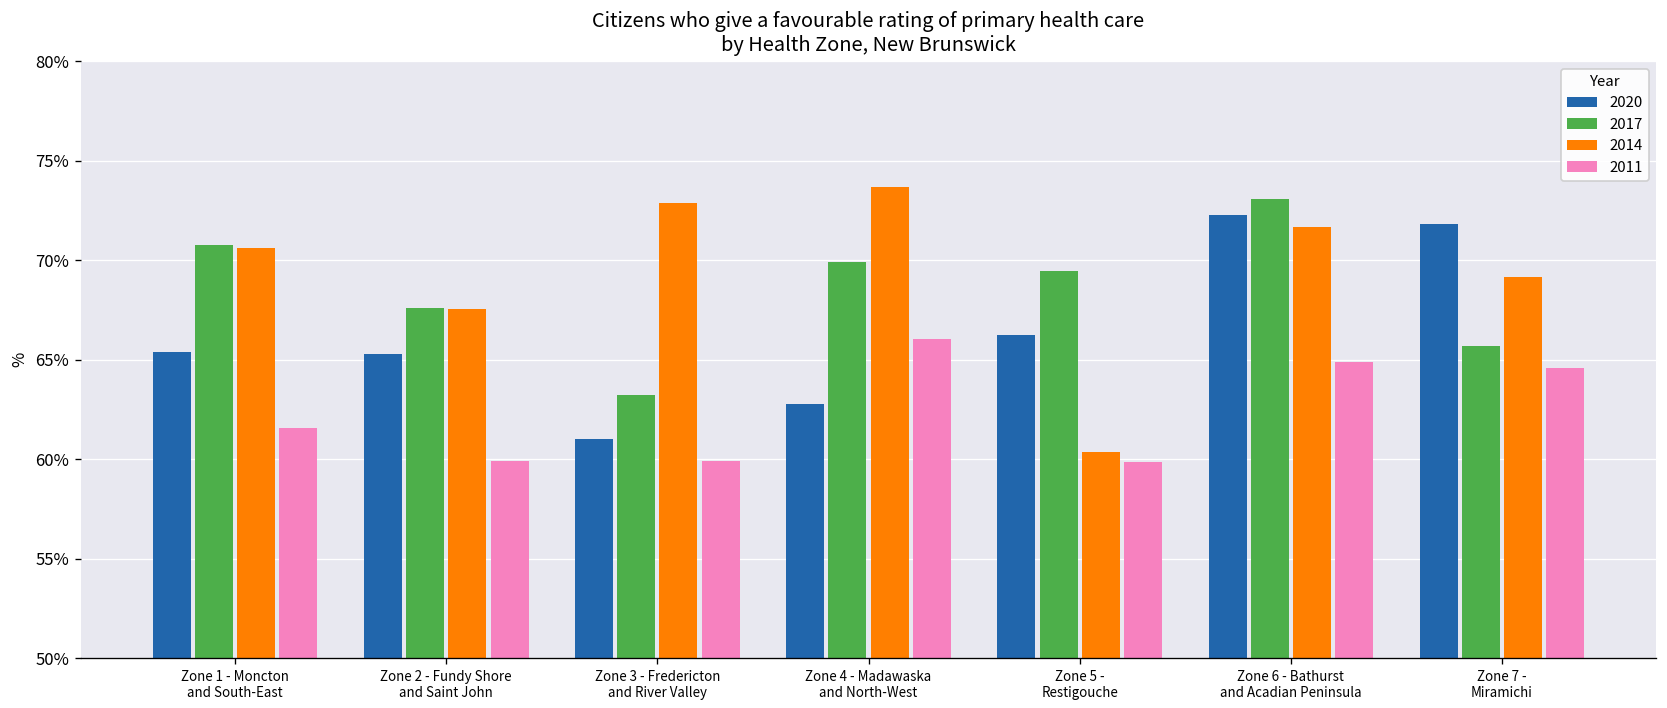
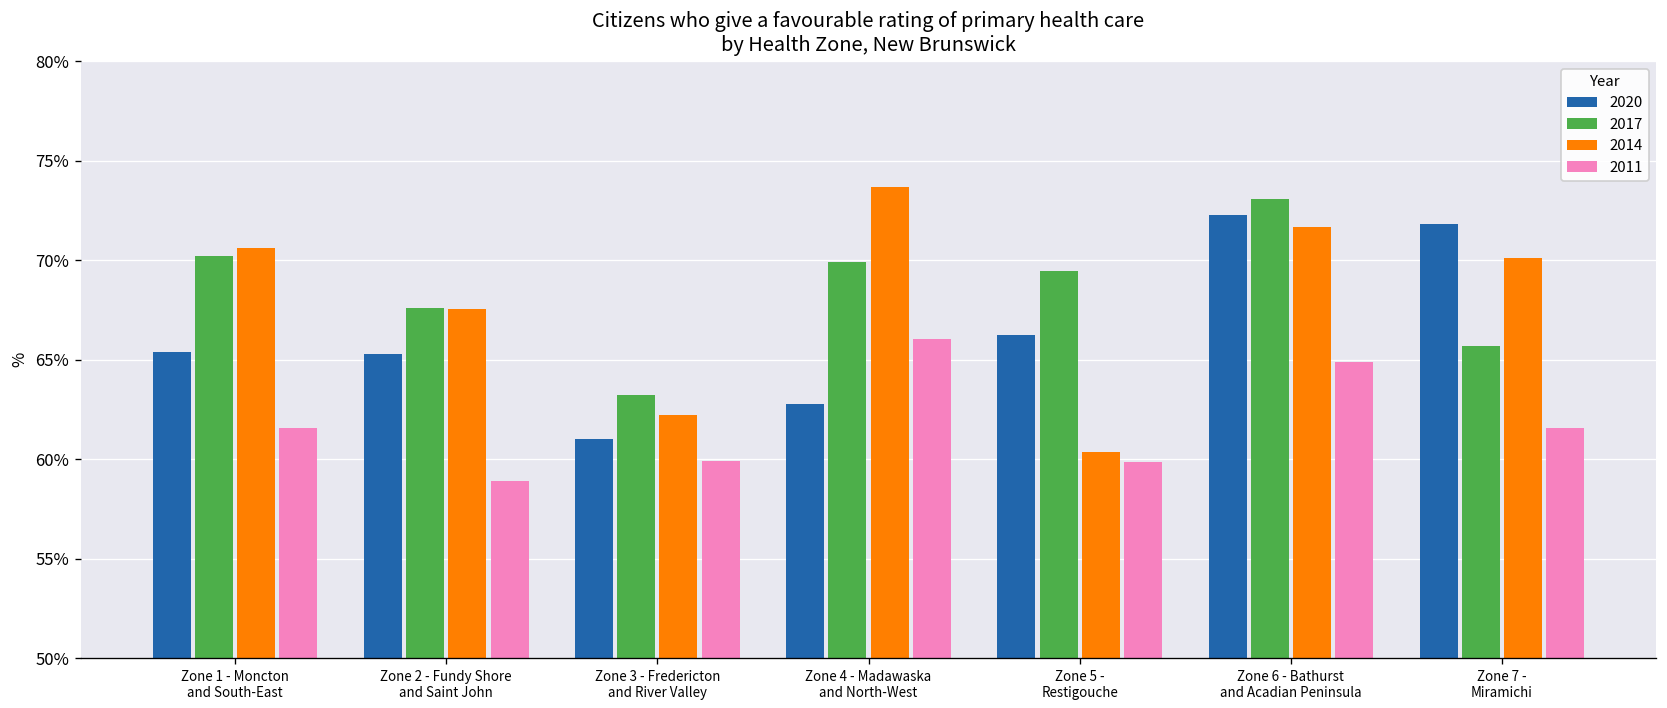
  {
    "2020": {
      "Zone 1 - Moncton and South-East": "65.4%",
      "Zone 2 - Fundy Shore and Saint John": "65.3%",
      "Zone 3 - Fredericton and River Valley": "61.0%",
      "Zone 4 - Madawaska and North-West": "62.8%",
      "Zone 5 - Restigouche": "66.2%",
      "Zone 6 - Bathurst and Acadian Peninsula": "72.3%",
      "Zone 7 - Miramichi": "71.8%"
    },
    "2017": {
-     "Zone 1 - Moncton and South-East": "70.8%",
+     "Zone 1 - Moncton and South-East": "70.2%",
      "Zone 2 - Fundy Shore and Saint John": "67.6%",
      "Zone 3 - Fredericton and River Valley": "63.2%",
      "Zone 4 - Madawaska and North-West": "69.9%",
      "Zone 5 - Restigouche": "69.4%",
      "Zone 6 - Bathurst and Acadian Peninsula": "73.1%",
      "Zone 7 - Miramichi": "65.7%"
    },
    "2014": {
      "Zone 1 - Moncton and South-East": "70.6%",
      "Zone 2 - Fundy Shore and Saint John": "67.5%",
-     "Zone 3 - Fredericton and River Valley": "72.9%",
+     "Zone 3 - Fredericton and River Valley": "62.2%",
      "Zone 4 - Madawaska and North-West": "73.7%",
      "Zone 5 - Restigouche": "60.4%",
      "Zone 6 - Bathurst and Acadian Peninsula": "71.7%",
-     "Zone 7 - Miramichi": "69.2%"
+     "Zone 7 - Miramichi": "70.1%"
    },
    "2011": {
      "Zone 1 - Moncton and South-East": "61.6%",
-     "Zone 2 - Fundy Shore and Saint John": "59.9%",
+     "Zone 2 - Fundy Shore and Saint John": "58.9%",
      "Zone 3 - Fredericton and River Valley": "59.9%",
      "Zone 4 - Madawaska and North-West": "66.1%",
      "Zone 5 - Restigouche": "59.8%",
      "Zone 6 - Bathurst and Acadian Peninsula": "64.9%",
-     "Zone 7 - Miramichi": "64.6%"
+     "Zone 7 - Miramichi": "61.6%"
    }
  }
